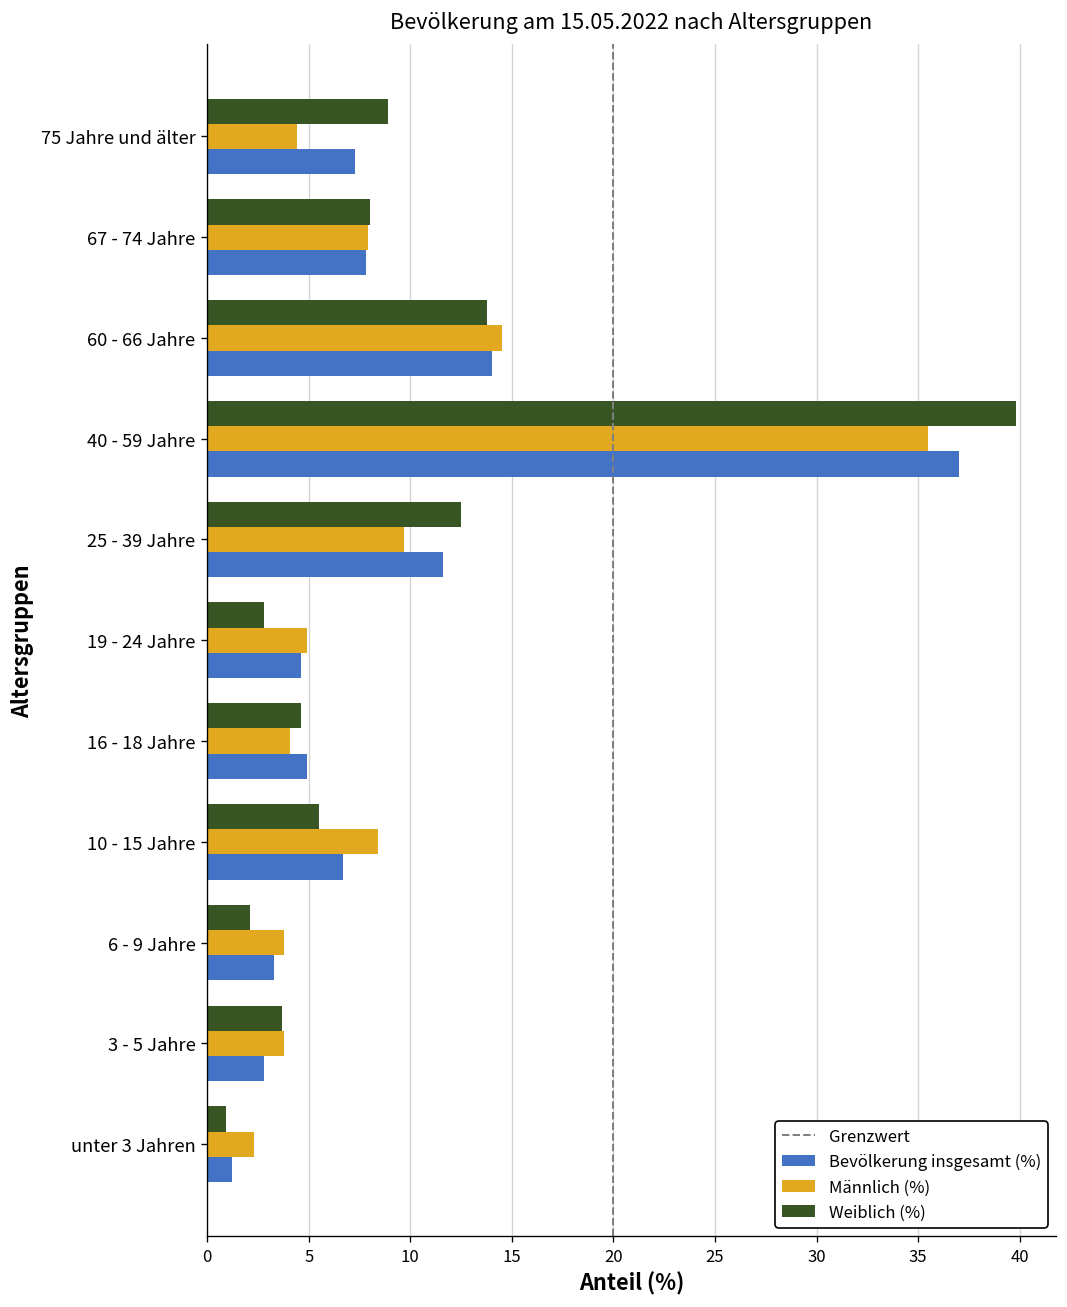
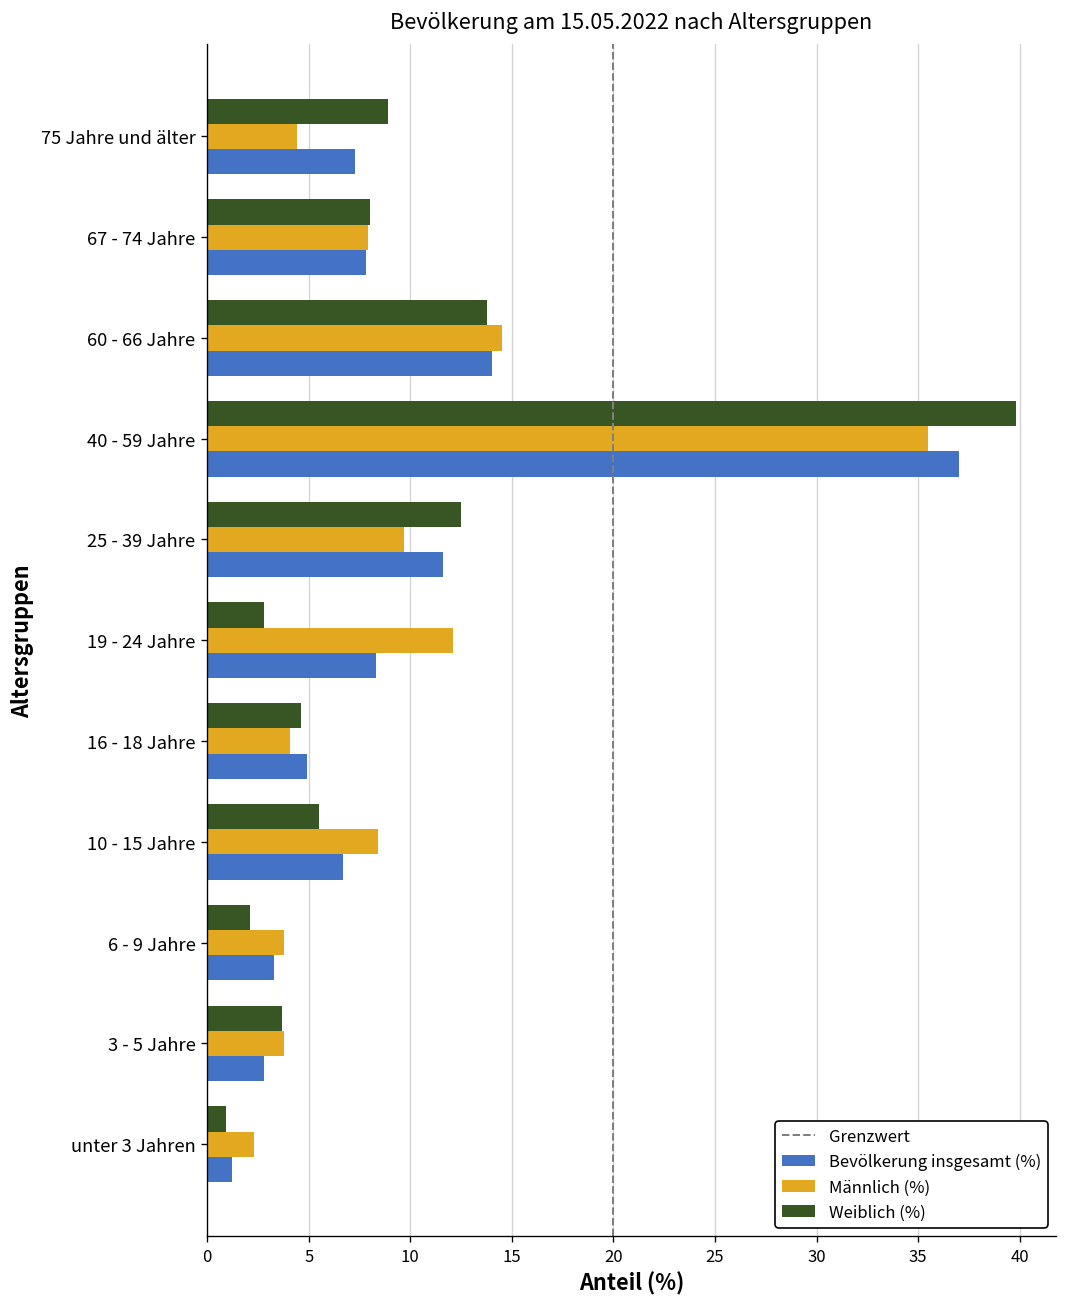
  {
    "Bevölkerung insgesamt (%)": {
      "75 Jahre und älter": 7.3,
      "67 - 74 Jahre": 7.8,
      "60 - 66 Jahre": 14.0,
      "40 - 59 Jahre": 37.0,
      "25 - 39 Jahre": 11.6,
-     "19 - 24 Jahre": 4.6,
+     "19 - 24 Jahre": 8.3,
      "16 - 18 Jahre": 4.9,
      "10 - 15 Jahre": 6.7,
      "6 - 9 Jahre": 3.3,
      "3 - 5 Jahre": 2.8,
      "unter 3 Jahren": 1.2
    },
    "Männlich (%)": {
      "75 Jahre und älter": 4.4,
      "67 - 74 Jahre": 7.9,
      "60 - 66 Jahre": 14.5,
      "40 - 59 Jahre": 35.5,
      "25 - 39 Jahre": 9.7,
-     "19 - 24 Jahre": 4.9,
+     "19 - 24 Jahre": 12.1,
      "16 - 18 Jahre": 4.1,
      "10 - 15 Jahre": 8.4,
      "6 - 9 Jahre": 3.8,
      "3 - 5 Jahre": 3.8,
      "unter 3 Jahren": 2.3
    },
    "Weiblich (%)": {
      "75 Jahre und älter": 8.9,
      "67 - 74 Jahre": 8.0,
      "60 - 66 Jahre": 13.8,
      "40 - 59 Jahre": 39.8,
      "25 - 39 Jahre": 12.5,
      "19 - 24 Jahre": 2.8,
      "16 - 18 Jahre": 4.6,
      "10 - 15 Jahre": 5.5,
      "6 - 9 Jahre": 2.1,
      "3 - 5 Jahre": 3.7,
      "unter 3 Jahren": 0.9
    }
  }
